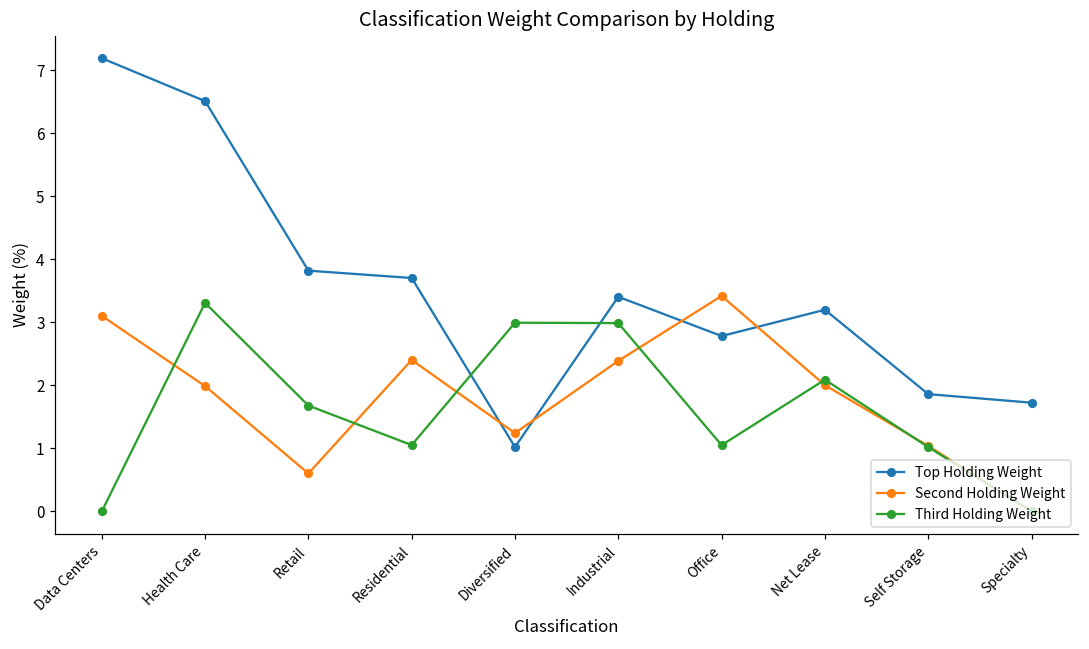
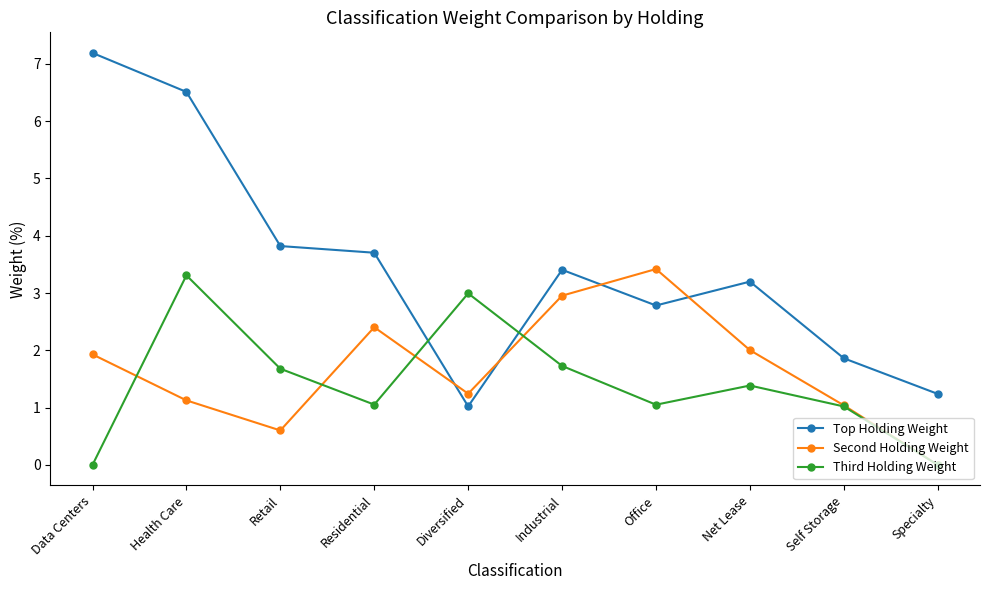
  {
    "Top Holding Weight": {
      "Data Centers": 7.2,
      "Health Care": 6.5,
      "Retail": 3.8,
      "Residential": 3.7,
      "Diversified": 1.0,
      "Industrial": 3.4,
      "Office": 2.8,
      "Net Lease": 3.2,
      "Self Storage": 1.9,
-     "Specialty": 1.7
+     "Specialty": 1.2
    },
    "Second Holding Weight": {
-     "Data Centers": 3.1,
-     "Health Care": 2.0,
+     "Data Centers": 1.9,
+     "Health Care": 1.1,
      "Retail": 0.6,
      "Residential": 2.4,
      "Diversified": 1.2,
-     "Industrial": 2.4,
+     "Industrial": 3.0,
      "Office": 3.4,
      "Net Lease": 2.0
    },
    "Third Holding Weight": {
      "Data Centers": 0.0,
      "Health Care": 3.3,
      "Retail": 1.7,
      "Residential": 1.1,
      "Diversified": 3.0,
-     "Industrial": 3.0,
+     "Industrial": 1.7,
      "Office": 1.1,
-     "Net Lease": 2.1
+     "Net Lease": 1.4
    }
  }
